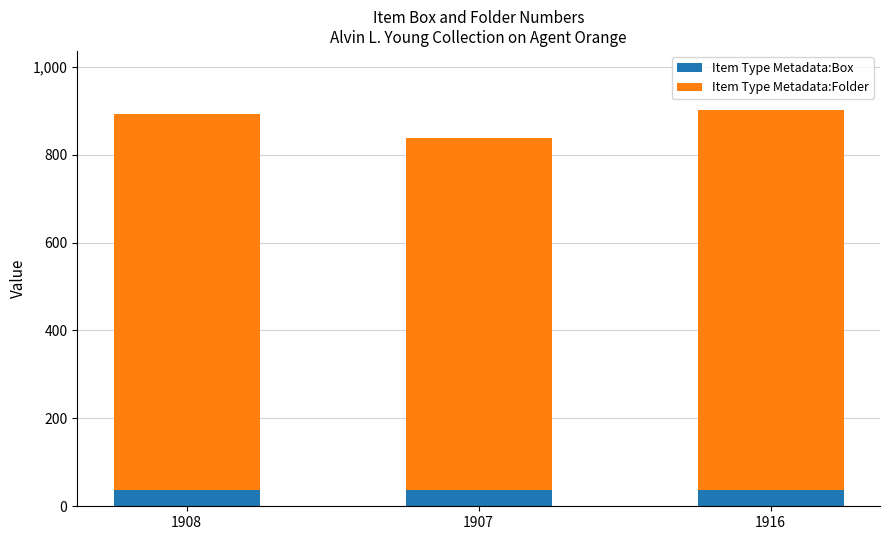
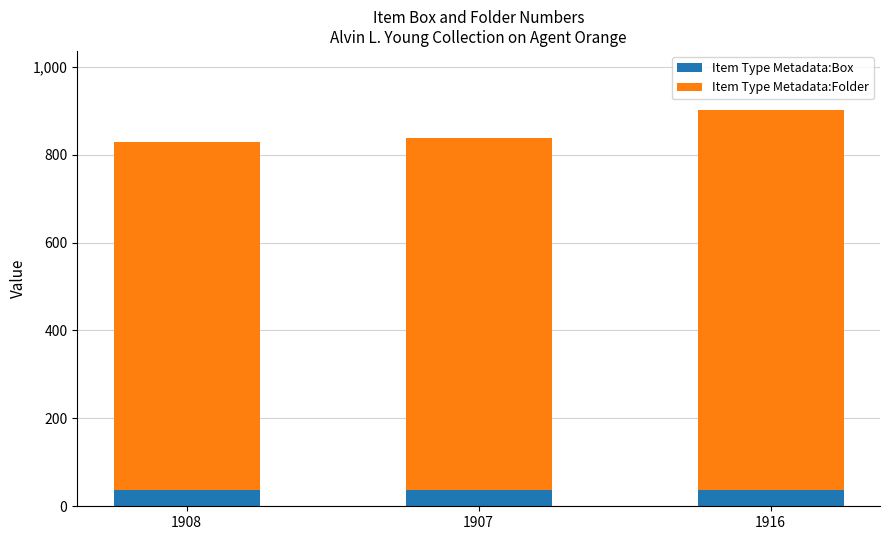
  {
    "Item Type Metadata:Box": {
      "1908": 40,
      "1907": 40,
      "1916": 40
    },
    "Item Type Metadata:Folder": {
-     "1908": 860,
+     "1908": 790,
      "1907": 800,
      "1916": 860
    }
  }
